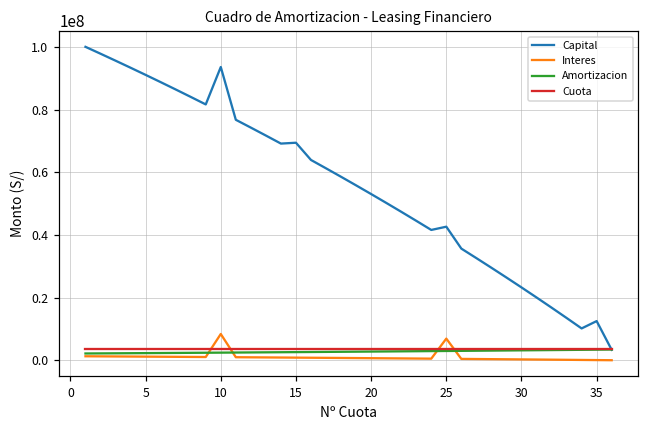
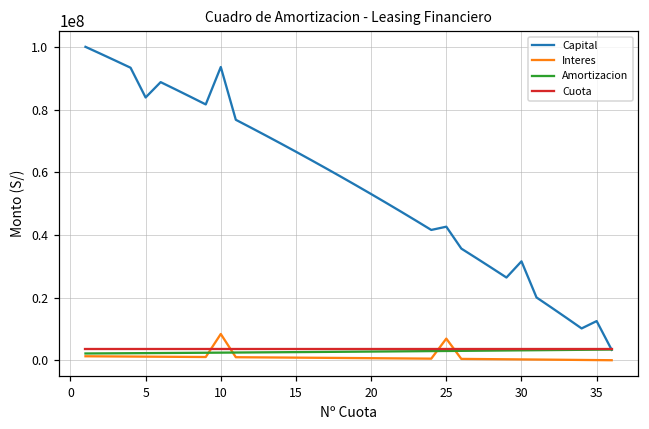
  {
    "Capital": {
-     "5": 91000000,
+     "5": 84000000,
      "10": 94000000,
-     "15": 69000000,
+     "15": 67000000,
      "20": 53000000,
      "25": 43000000,
-     "30": 23000000,
+     "30": 32000000,
      "35": 13000000
    },
    "Interes": {
      "5": 1000000,
      "10": 8000000,
      "15": 1000000,
      "20": 1000000,
      "25": 7000000,
      "30": 0,
      "35": 0
    },
    "Amortizacion": {
      "5": 2000000,
      "10": 2000000
    },
    "Cuota": {
      "5": 4000000,
      "10": 4000000
    }
  }
